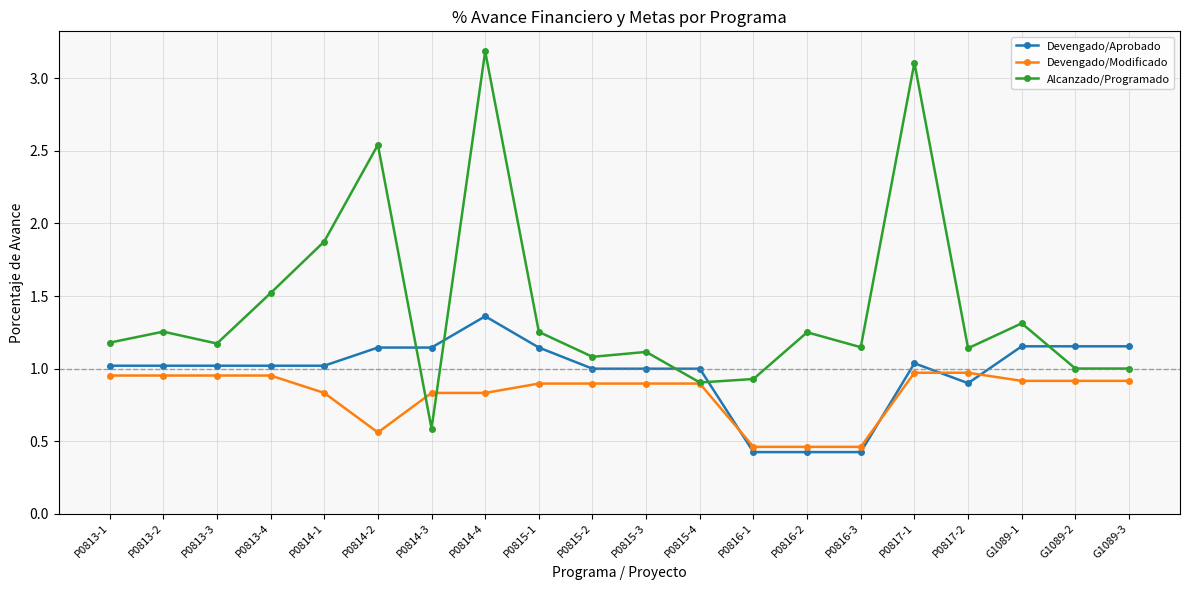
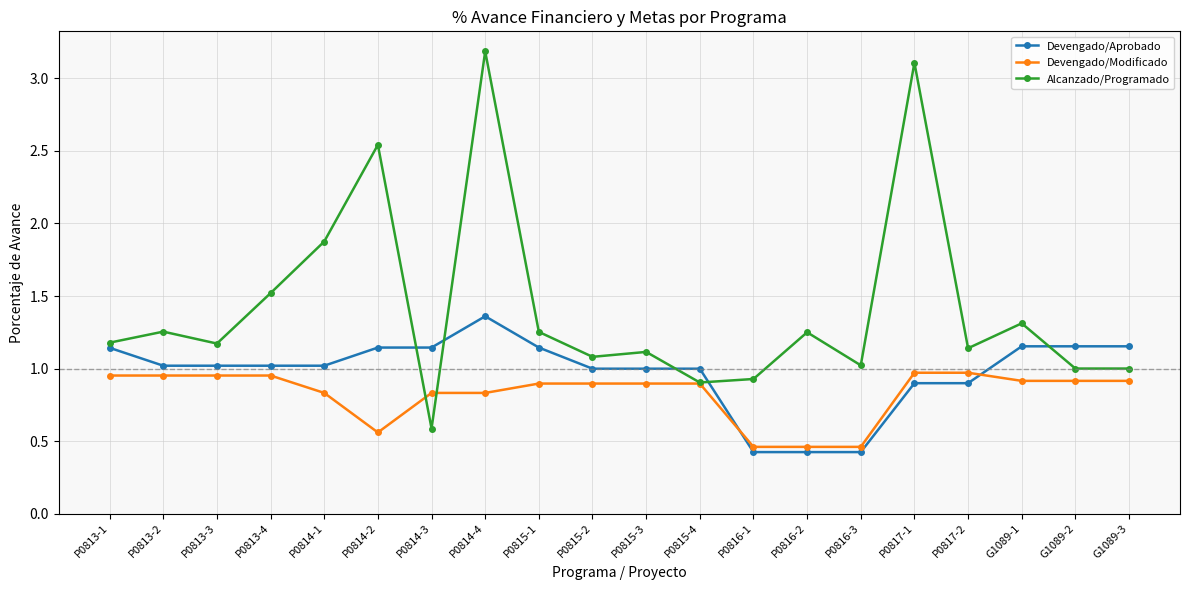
  {
    "Devengado/Aprobado": {
-     "P0813-1": 1.02,
+     "P0813-1": 1.14,
      "P0813-2": 1.02,
      "P0813-3": 1.02,
      "P0813-4": 1.02,
      "P0814-1": 1.02,
      "P0814-2": 1.14,
      "P0814-3": 1.14,
      "P0814-4": 1.36,
      "P0815-1": 1.14,
      "P0815-2": 1.00,
      "P0815-3": 1.00,
      "P0815-4": 1.00,
      "P0816-1": 0.42,
      "P0816-2": 0.42,
      "P0816-3": 0.42,
-     "P0817-1": 1.04,
+     "P0817-1": 0.90,
      "P0817-2": 0.90,
      "G1089-1": 1.15,
      "G1089-2": 1.15,
      "G1089-3": 1.15
    },
    "Devengado/Modificado": {
      "P0813-1": 0.95,
      "P0813-2": 0.95,
      "P0813-3": 0.95,
      "P0813-4": 0.95,
      "P0814-1": 0.83,
      "P0814-2": 0.56,
      "P0814-3": 0.83,
      "P0814-4": 0.83,
      "P0815-1": 0.90,
      "P0815-2": 0.90,
      "P0815-3": 0.90,
      "P0816-1": 0.46,
      "P0816-2": 0.46,
      "P0816-3": 0.46,
      "P0817-1": 0.97,
      "P0817-2": 0.97,
      "G1089-1": 0.92,
      "G1089-2": 0.92,
      "G1089-3": 0.92
    },
    "Alcanzado/Programado": {
      "P0813-1": 1.18,
      "P0813-2": 1.25,
      "P0813-3": 1.17,
      "P0813-4": 1.52,
      "P0814-1": 1.88,
      "P0814-2": 2.54,
      "P0814-3": 0.59,
      "P0814-4": 3.19,
      "P0815-1": 1.25,
      "P0815-2": 1.08,
      "P0815-3": 1.11,
      "P0816-1": 0.93,
      "P0816-2": 1.25,
-     "P0816-3": 1.15,
+     "P0816-3": 1.02,
      "P0817-1": 3.11,
      "P0817-2": 1.14,
      "G1089-1": 1.31,
      "G1089-2": 1.00,
      "G1089-3": 1.00
    }
  }
